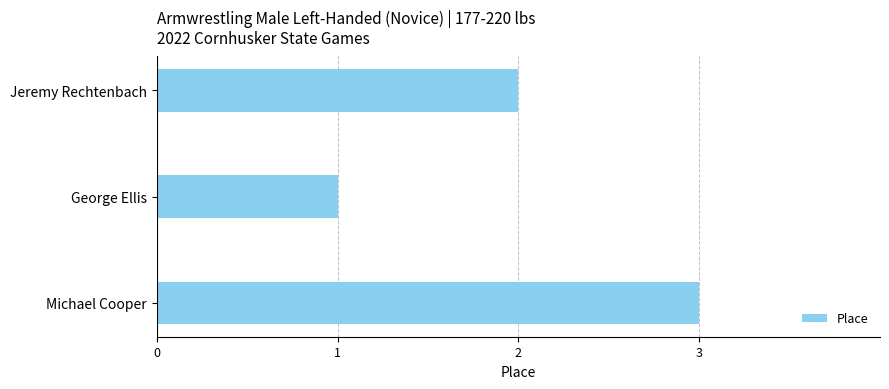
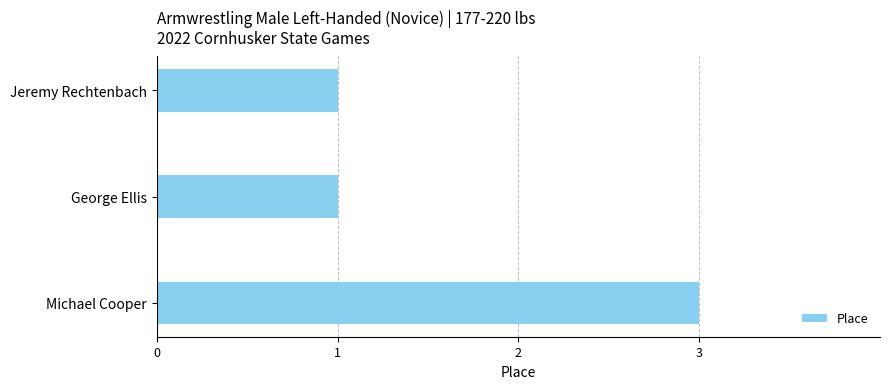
  {
-   "Jeremy Rechtenbach": 2,
+   "Jeremy Rechtenbach": 1,
    "George Ellis": 1,
    "Michael Cooper": 3
  }
